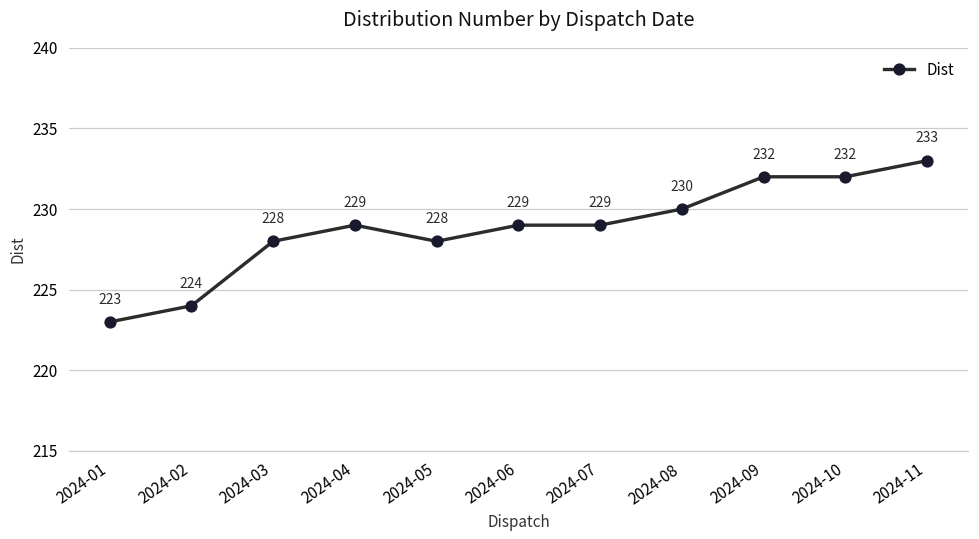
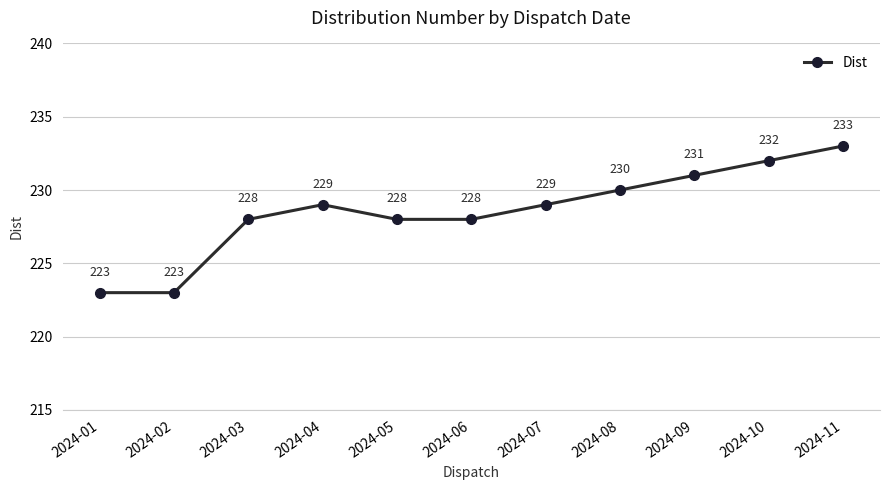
  {
    "2024-01": 223,
-   "2024-02": 224,
+   "2024-02": 223,
    "2024-03": 228,
    "2024-04": 229,
    "2024-05": 228,
-   "2024-06": 229,
+   "2024-06": 228,
    "2024-07": 229,
    "2024-08": 230,
-   "2024-09": 232,
+   "2024-09": 231,
    "2024-10": 232,
    "2024-11": 233
  }
